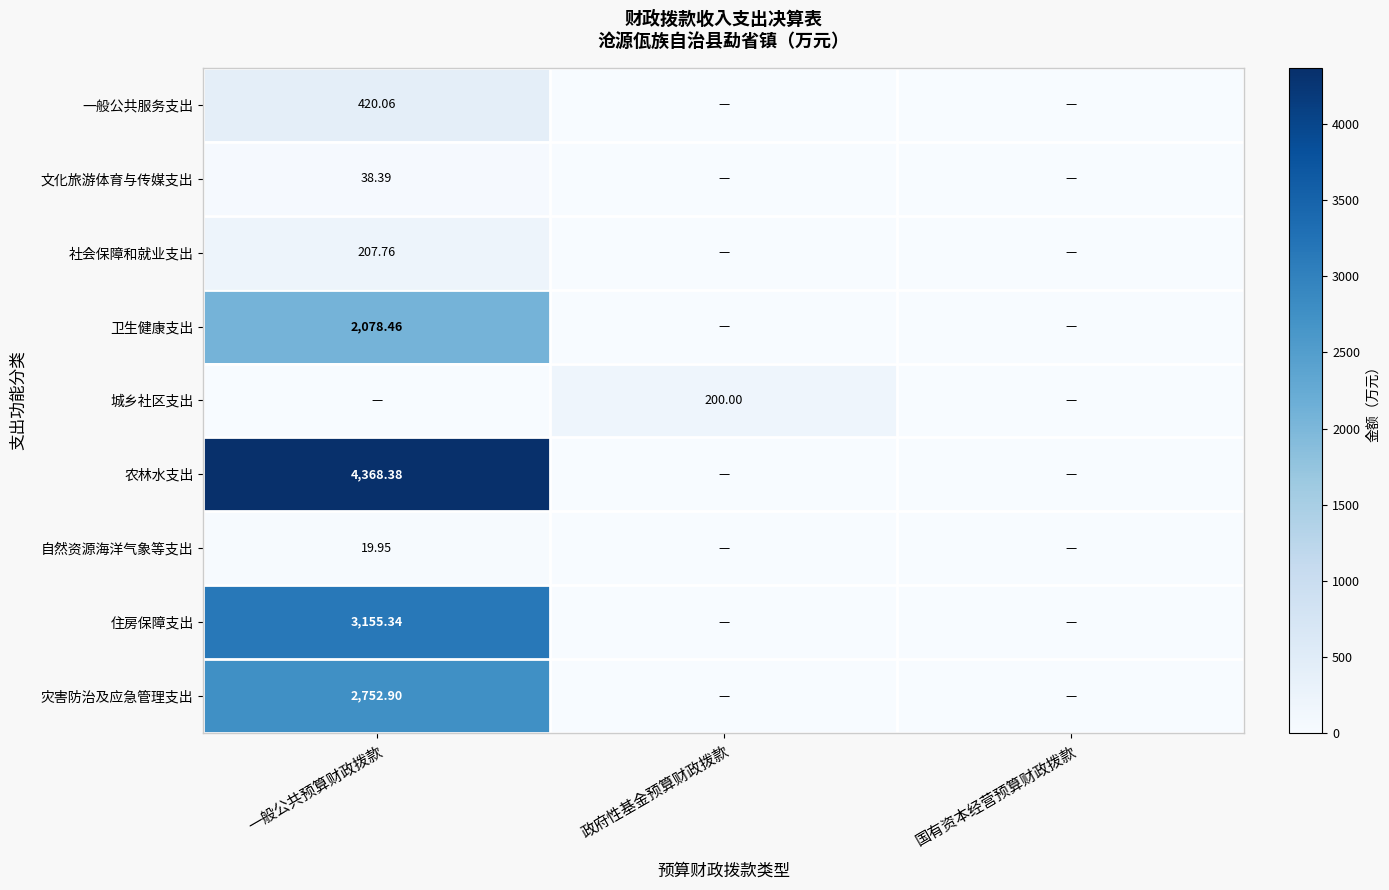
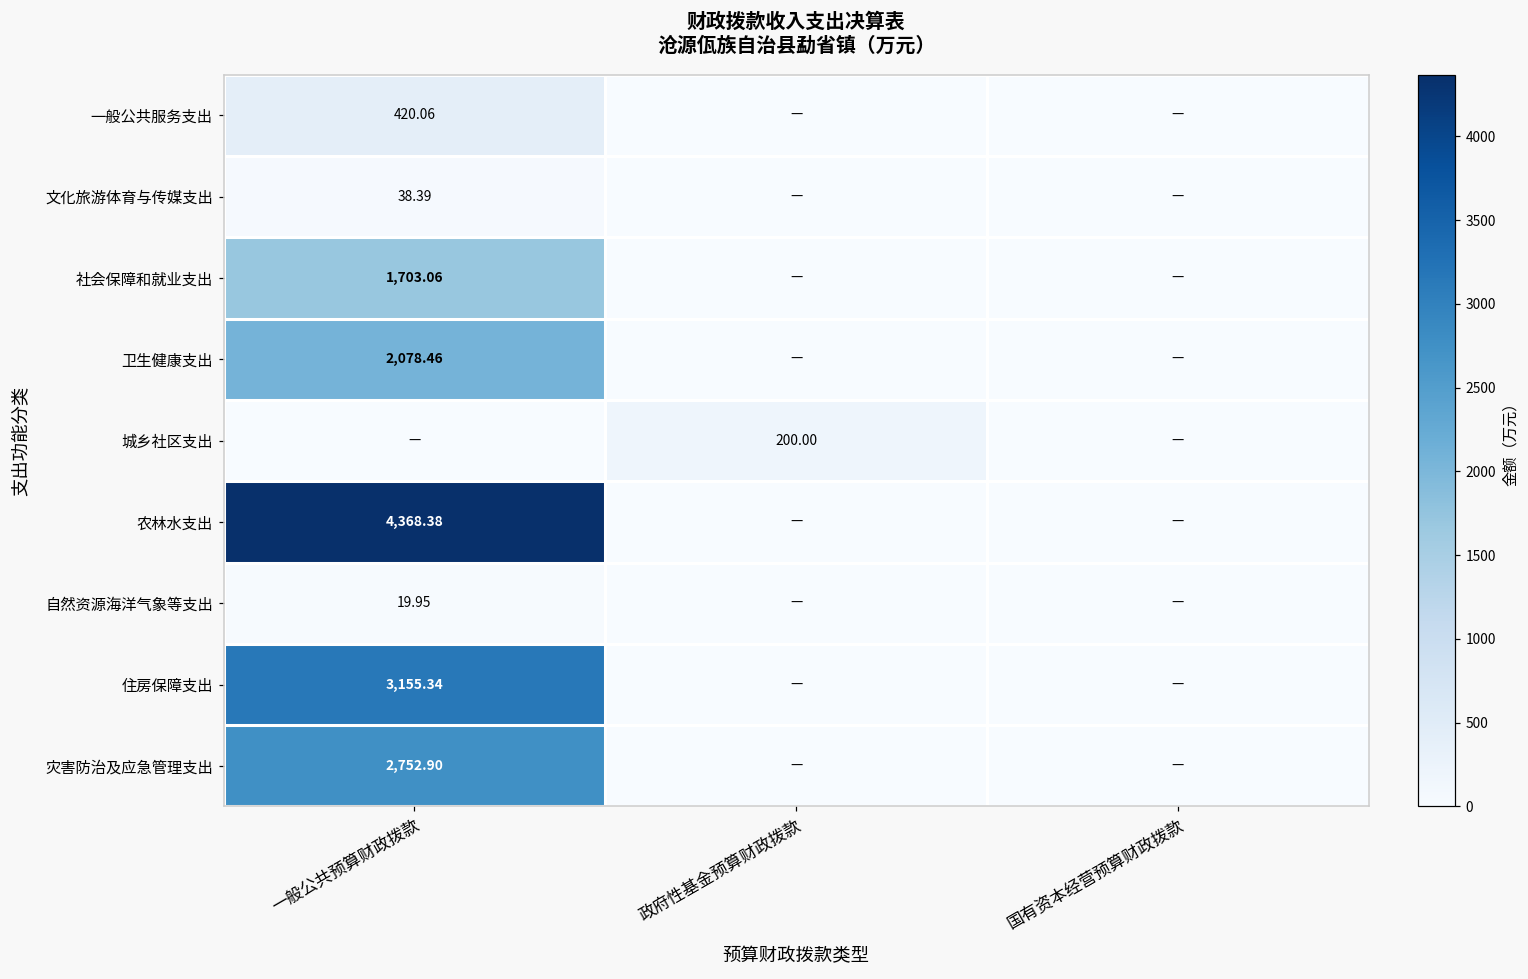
  {
    "一般公共服务支出": {
      "一般公共预算财政拨款": "420.06"
    },
    "文化旅游体育与传媒支出": {
      "一般公共预算财政拨款": "38.39"
    },
    "社会保障和就业支出": {
-     "一般公共预算财政拨款": "207.76"
+     "一般公共预算财政拨款": "1,703.06"
    },
    "卫生健康支出": {
      "一般公共预算财政拨款": "2,078.46"
    },
    "城乡社区支出": {
      "政府性基金预算财政拨款": "200.00"
    },
    "农林水支出": {
      "一般公共预算财政拨款": "4,368.38"
    },
    "自然资源海洋气象等支出": {
      "一般公共预算财政拨款": "19.95"
    },
    "住房保障支出": {
      "一般公共预算财政拨款": "3,155.34"
    },
    "灾害防治及应急管理支出": {
      "一般公共预算财政拨款": "2,752.90"
    }
  }
